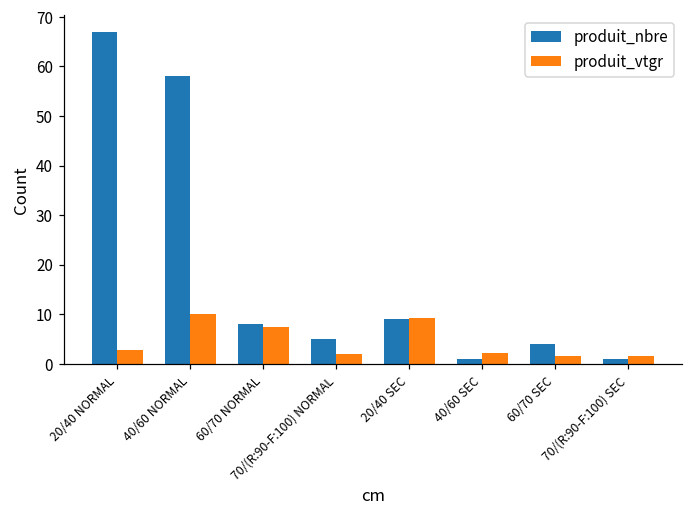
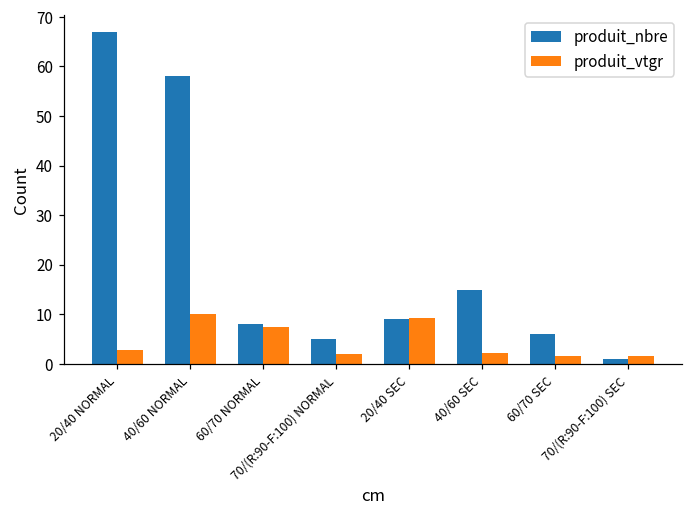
  {
    "produit_nbre": {
      "20/40 NORMAL": 67,
      "40/60 NORMAL": 58,
      "60/70 NORMAL": 8,
      "70/(R:90-F:100) NORMAL": 5,
      "20/40 SEC": 9,
-     "40/60 SEC": 1,
-     "60/70 SEC": 4,
+     "40/60 SEC": 15,
+     "60/70 SEC": 6,
      "70/(R:90-F:100) SEC": 1
    },
    "produit_vtgr": {
      "20/40 NORMAL": 3,
      "40/60 NORMAL": 10,
      "60/70 NORMAL": 7,
      "70/(R:90-F:100) NORMAL": 2,
      "20/40 SEC": 9,
      "40/60 SEC": 2,
      "60/70 SEC": 2,
      "70/(R:90-F:100) SEC": 2
    }
  }
